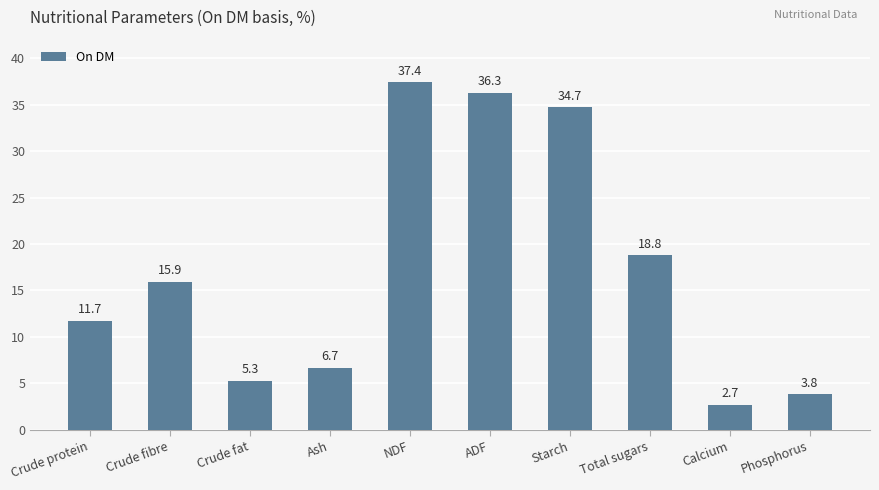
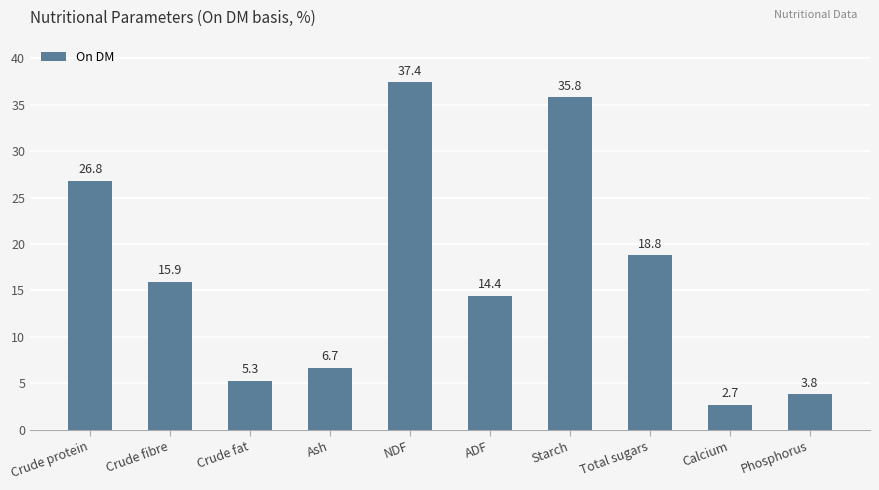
  {
-   "Crude protein": 11.7,
+   "Crude protein": 26.8,
    "Crude fibre": 15.9,
    "Crude fat": 5.3,
    "Ash": 6.7,
    "NDF": 37.4,
-   "ADF": 36.3,
-   "Starch": 34.7,
+   "ADF": 14.4,
+   "Starch": 35.8,
    "Total sugars": 18.8,
    "Calcium": 2.7,
    "Phosphorus": 3.8
  }
